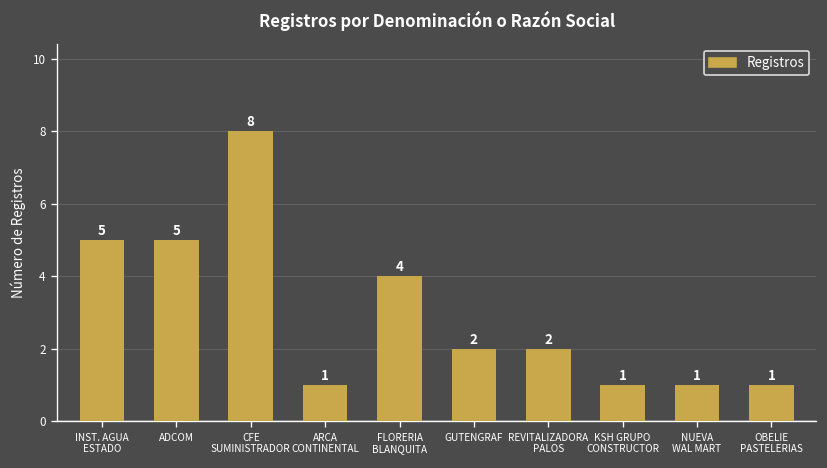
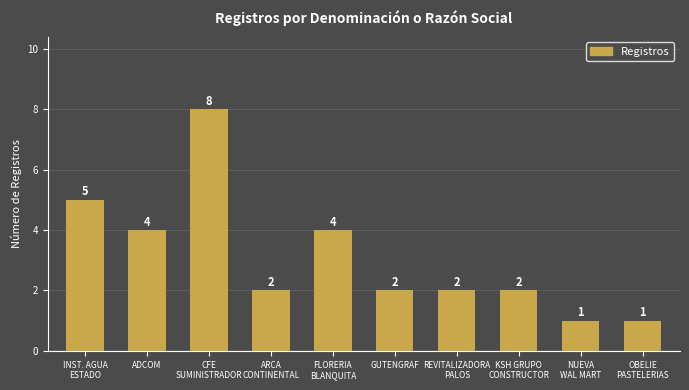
  {
    "INST. AGUA ESTADO": 5,
-   "ADCOM": 5,
+   "ADCOM": 4,
    "CFE SUMINISTRADOR": 8,
-   "ARCA CONTINENTAL": 1,
+   "ARCA CONTINENTAL": 2,
    "FLORERIA BLANQUITA": 4,
    "GUTENGRAF": 2,
    "REVITALIZADORA PALOS": 2,
-   "KSH GRUPO CONSTRUCTOR": 1,
+   "KSH GRUPO CONSTRUCTOR": 2,
    "NUEVA WAL MART": 1,
    "OBELIE PASTELERIAS": 1
  }
